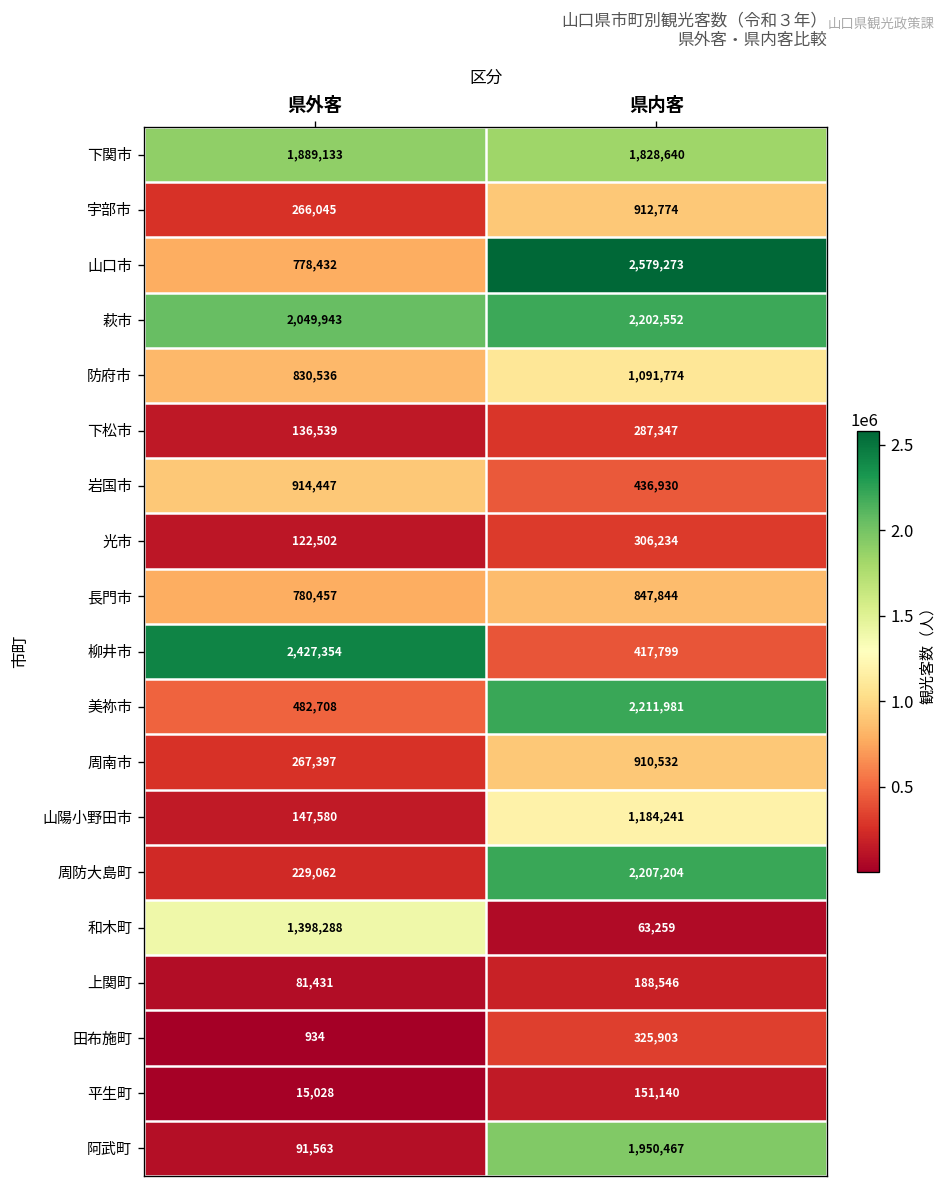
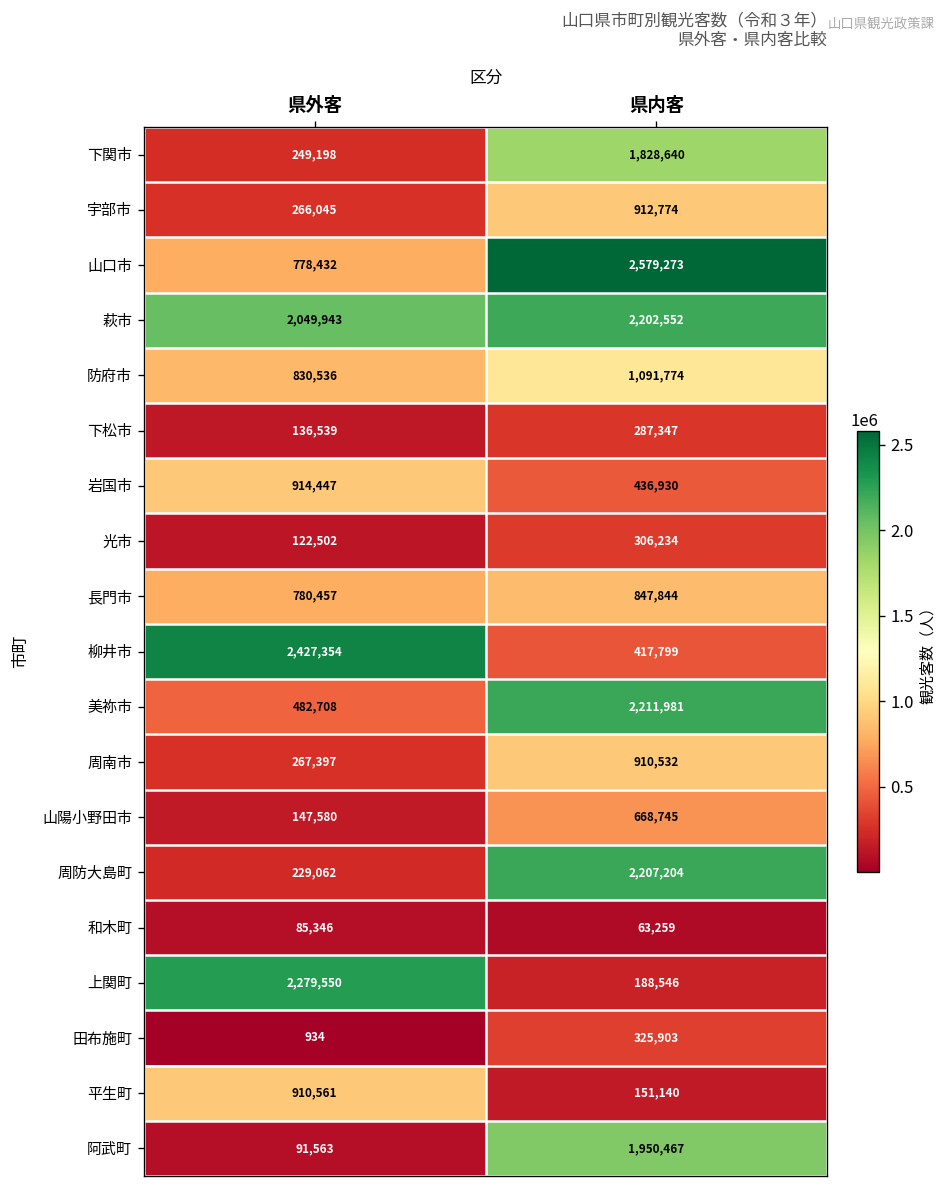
  {
    "下関市": {
-     "県外客": "1,889,133",
+     "県外客": "249,198",
      "県内客": "1,828,640"
    },
    "宇部市": {
      "県外客": "266,045",
      "県内客": "912,774"
    },
    "山口市": {
      "県外客": "778,432",
      "県内客": "2,579,273"
    },
    "萩市": {
      "県外客": "2,049,943",
      "県内客": "2,202,552"
    },
    "防府市": {
      "県外客": "830,536",
      "県内客": "1,091,774"
    },
    "下松市": {
      "県外客": "136,539",
      "県内客": "287,347"
    },
    "岩国市": {
      "県外客": "914,447",
      "県内客": "436,930"
    },
    "光市": {
      "県外客": "122,502",
      "県内客": "306,234"
    },
    "長門市": {
      "県外客": "780,457",
      "県内客": "847,844"
    },
    "柳井市": {
      "県外客": "2,427,354",
      "県内客": "417,799"
    },
    "美祢市": {
      "県外客": "482,708",
      "県内客": "2,211,981"
    },
    "周南市": {
      "県外客": "267,397",
      "県内客": "910,532"
    },
    "山陽小野田市": {
      "県外客": "147,580",
-     "県内客": "1,184,241"
+     "県内客": "668,745"
    },
    "周防大島町": {
      "県外客": "229,062",
      "県内客": "2,207,204"
    },
    "和木町": {
-     "県外客": "1,398,288",
+     "県外客": "85,346",
      "県内客": "63,259"
    },
    "上関町": {
-     "県外客": "81,431",
+     "県外客": "2,279,550",
      "県内客": "188,546"
    },
    "田布施町": {
      "県外客": "934",
      "県内客": "325,903"
    },
    "平生町": {
-     "県外客": "15,028",
+     "県外客": "910,561",
      "県内客": "151,140"
    },
    "阿武町": {
      "県外客": "91,563",
      "県内客": "1,950,467"
    }
  }
